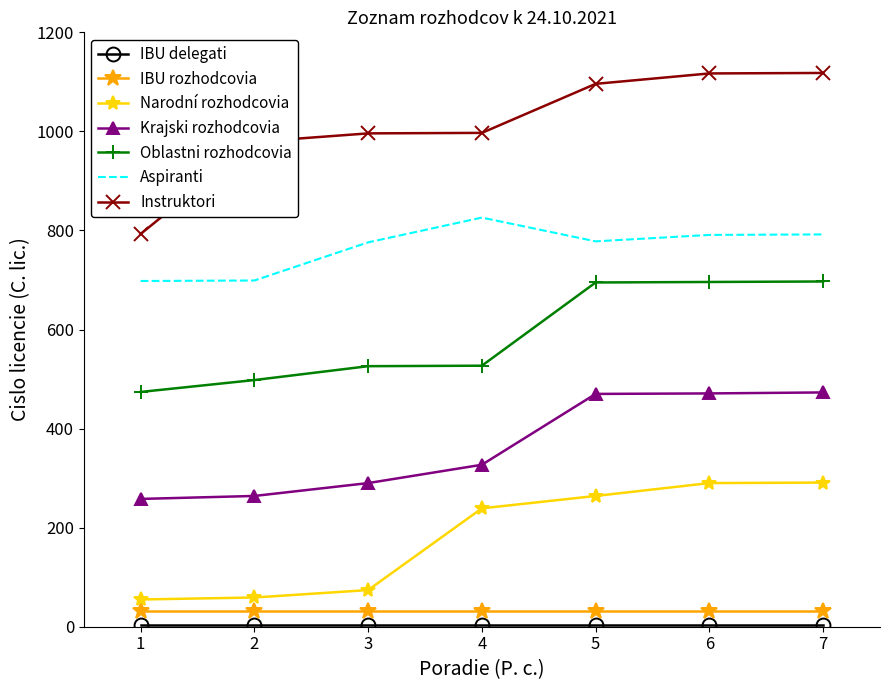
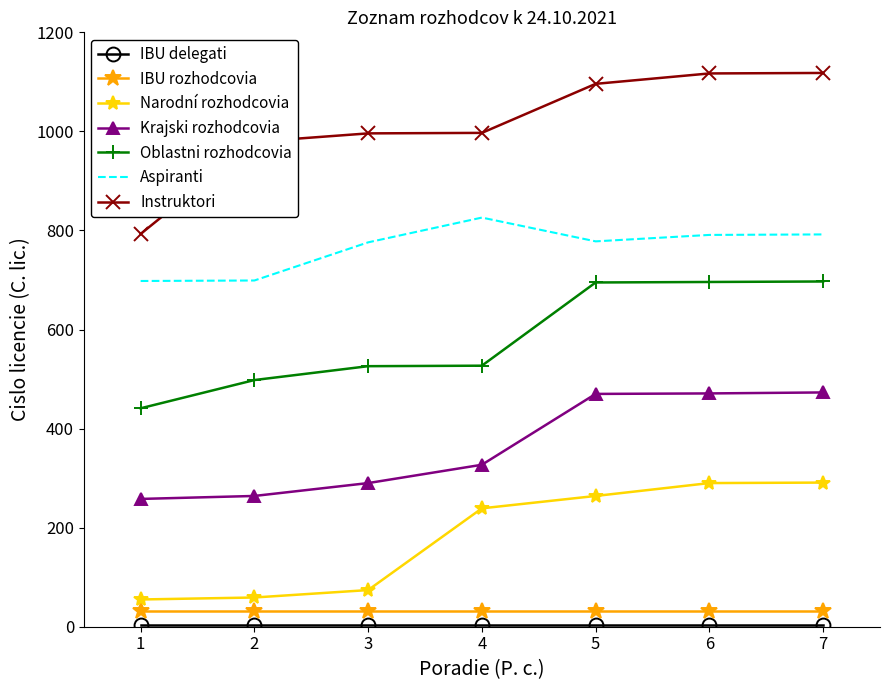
  {
    "IBU delegati": {
      "1": 0,
      "2": 0,
      "3": 0,
      "4": 0,
      "5": 0,
      "6": 0,
      "7": 0
    },
    "Krajski rozhodcovia": {
      "1": 260,
      "2": 260,
      "3": 290,
      "4": 330,
      "5": 470,
      "6": 470,
      "7": 470
    },
    "Oblastni rozhodcovia": {
-     "1": 470,
+     "1": 440,
      "2": 500,
      "3": 530,
      "4": 530,
      "5": 700,
      "6": 700,
      "7": 700
    },
    "Aspiranti": {
      "1": 700,
      "2": 700,
      "3": 780,
      "4": 830,
      "5": 780,
      "6": 790,
      "7": 790
    },
    "Instruktori": {
      "1": 790,
      "3": 1000,
      "4": 1000,
      "5": 1100,
      "6": 1120,
      "7": 1120
    }
  }
